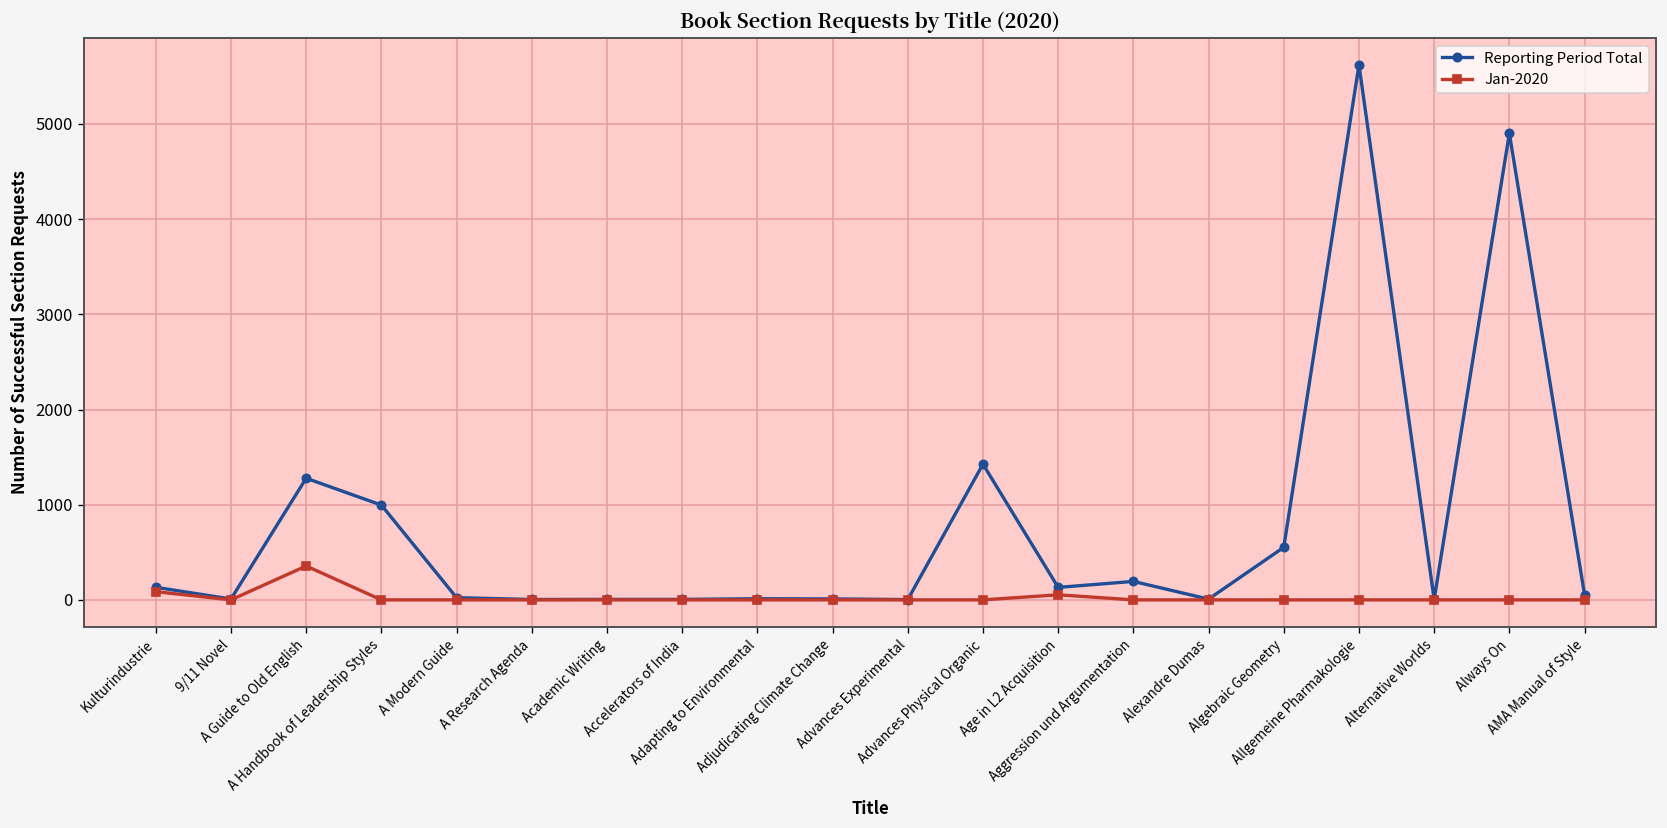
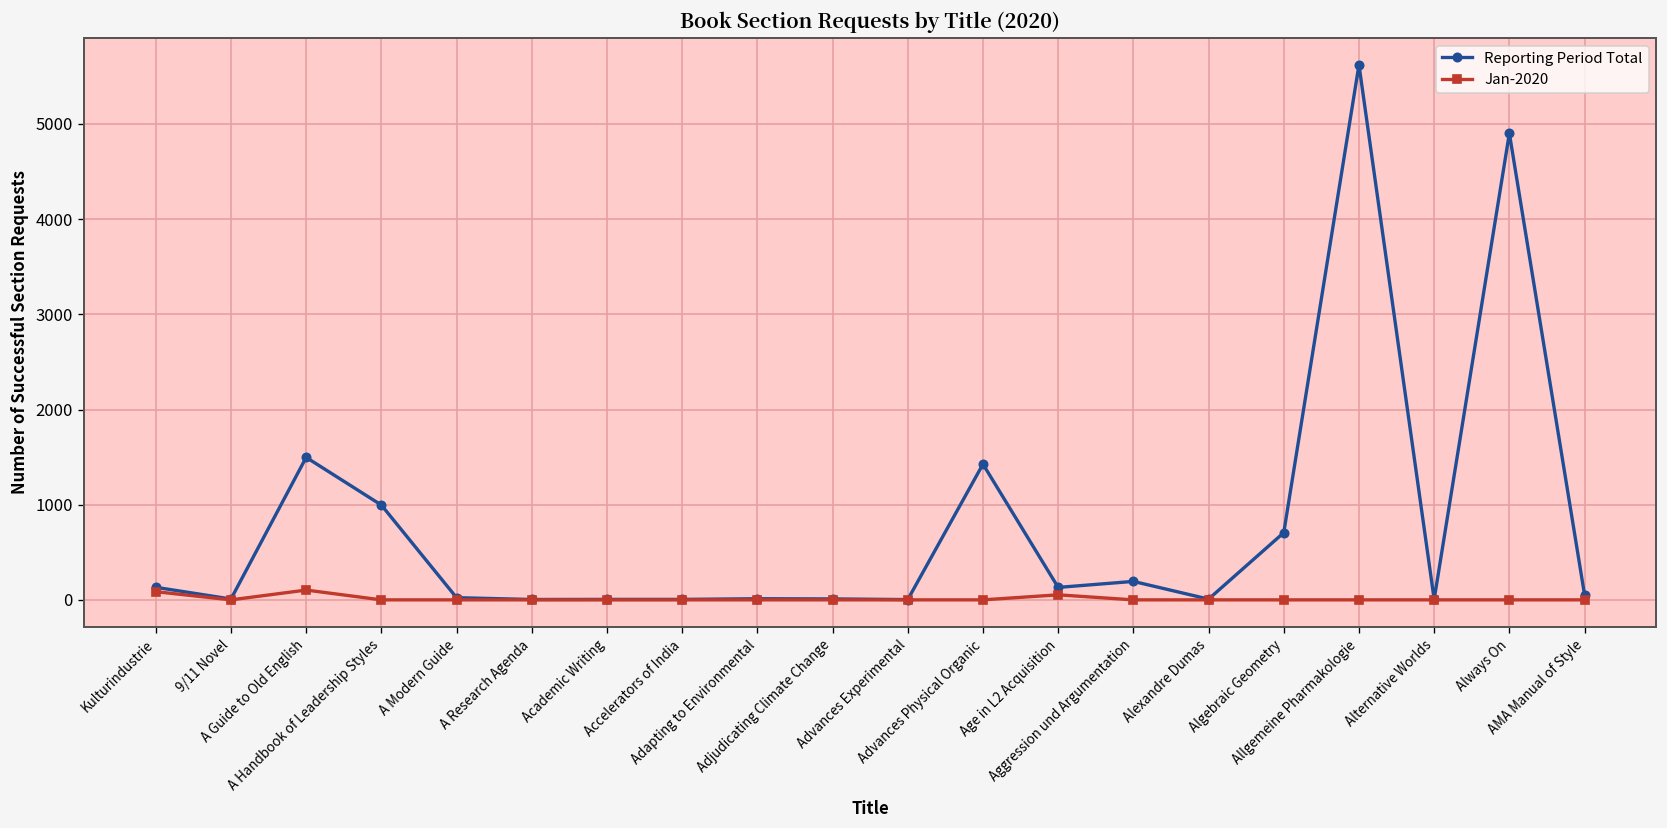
  {
    "Reporting Period Total": {
      "Kulturindustrie": 100,
-     "A Guide to Old English": 1300,
+     "A Guide to Old English": 1500,
      "A Handbook of Leadership Styles": 1000,
      "Advances Physical Organic": 1400,
      "Age in L2 Acquisition": 100,
      "Aggression und Argumentation": 200,
-     "Algebraic Geometry": 600,
+     "Algebraic Geometry": 700,
      "Allgemeine Pharmakologie": 5600,
      "Always On": 4900,
      "AMA Manual of Style": 100
    },
    "Jan-2020": {
      "Kulturindustrie": 100,
-     "A Guide to Old English": 400,
+     "A Guide to Old English": 100,
      "A Handbook of Leadership Styles": 0,
      "Advances Physical Organic": 0,
      "Age in L2 Acquisition": 100,
      "Aggression und Argumentation": 0,
      "Algebraic Geometry": 0,
      "Allgemeine Pharmakologie": 0,
      "Always On": 0,
      "AMA Manual of Style": 0
    }
  }
